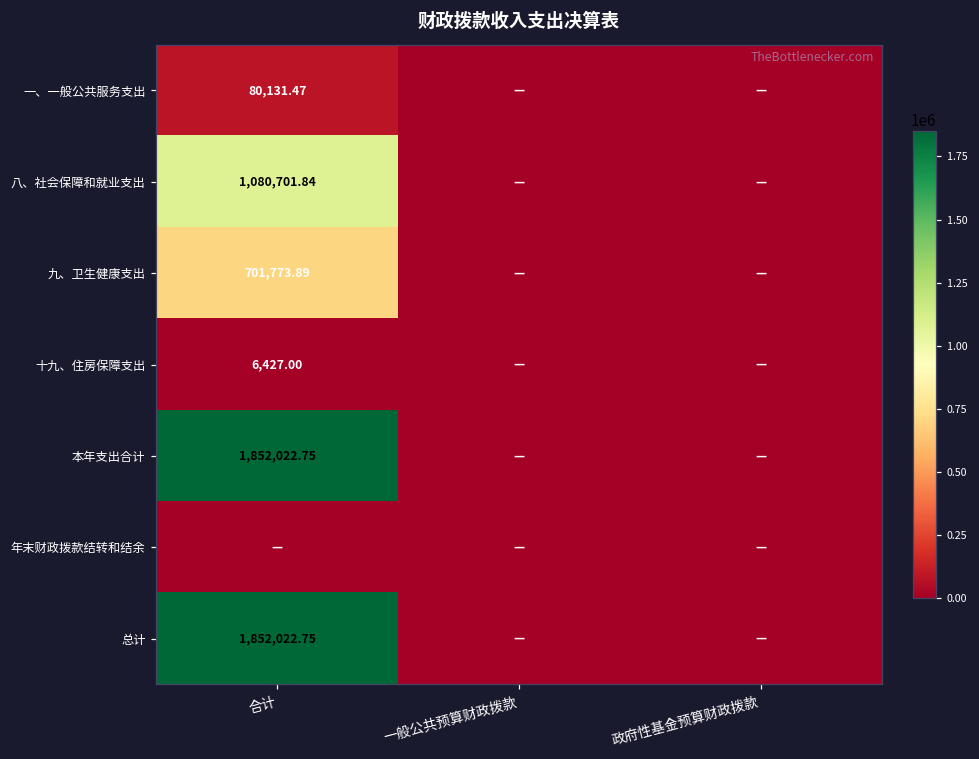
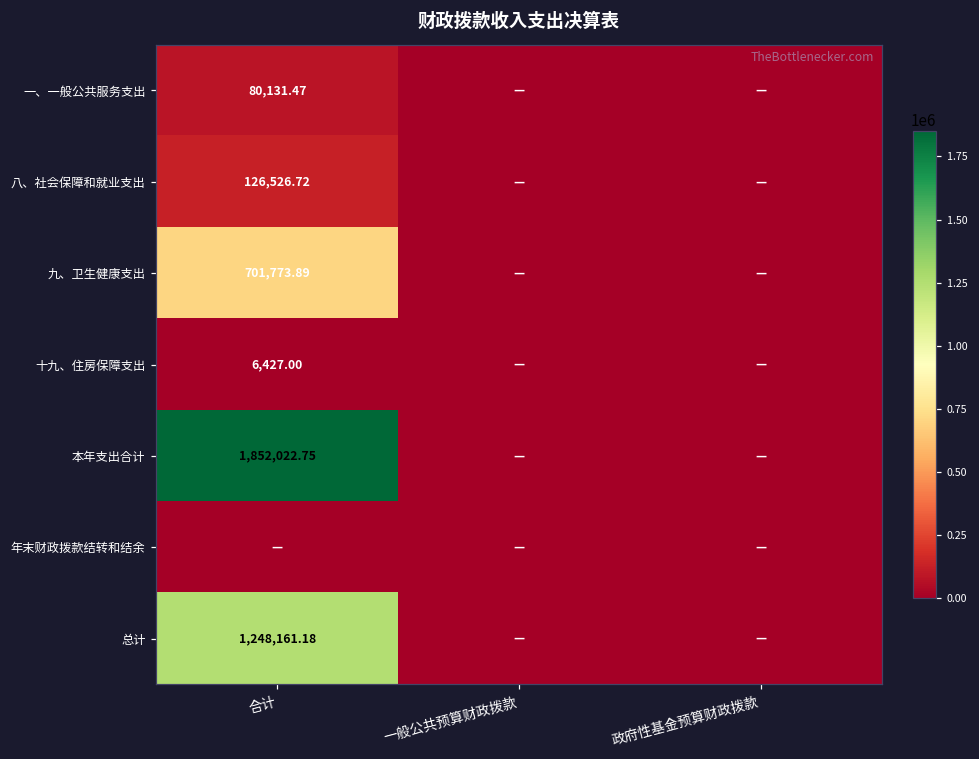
  {
    "一、一般公共服务支出": {
      "合计": "80,131.47"
    },
    "八、社会保障和就业支出": {
-     "合计": "1,080,701.84"
+     "合计": "126,526.72"
    },
    "九、卫生健康支出": {
      "合计": "701,773.89"
    },
    "十九、住房保障支出": {
      "合计": "6,427.00"
    },
    "本年支出合计": {
      "合计": "1,852,022.75"
    },
    "总计": {
-     "合计": "1,852,022.75"
+     "合计": "1,248,161.18"
    }
  }
